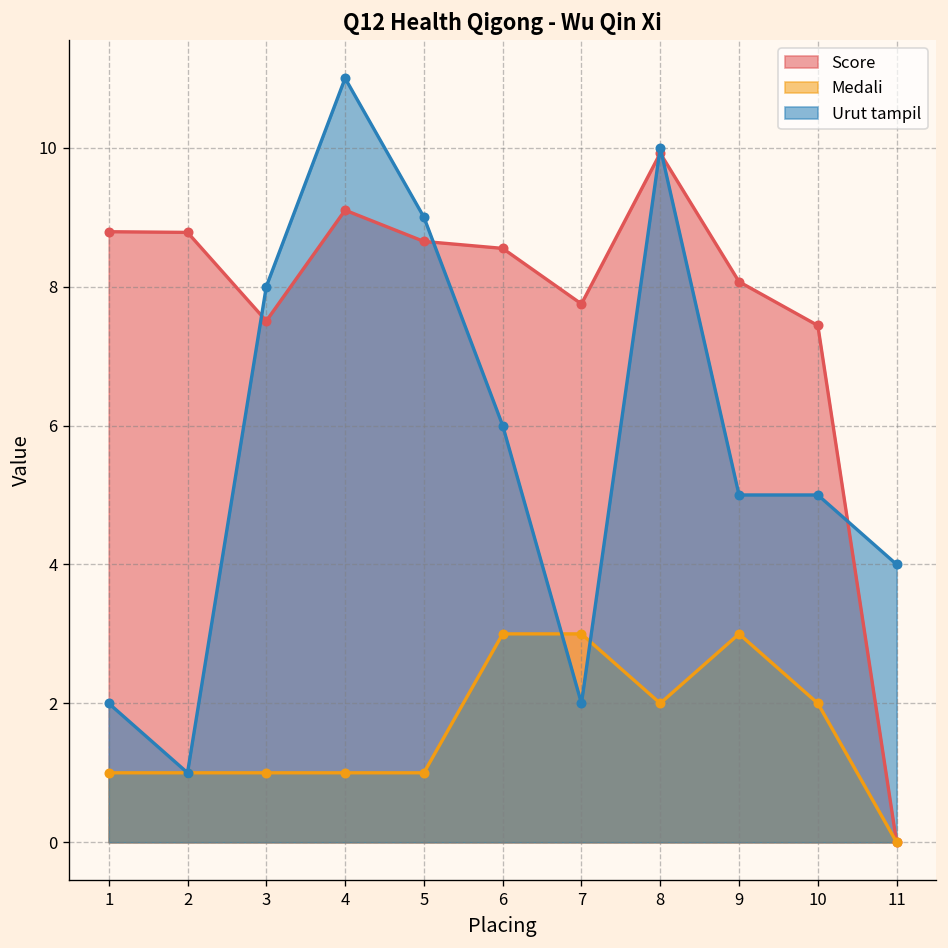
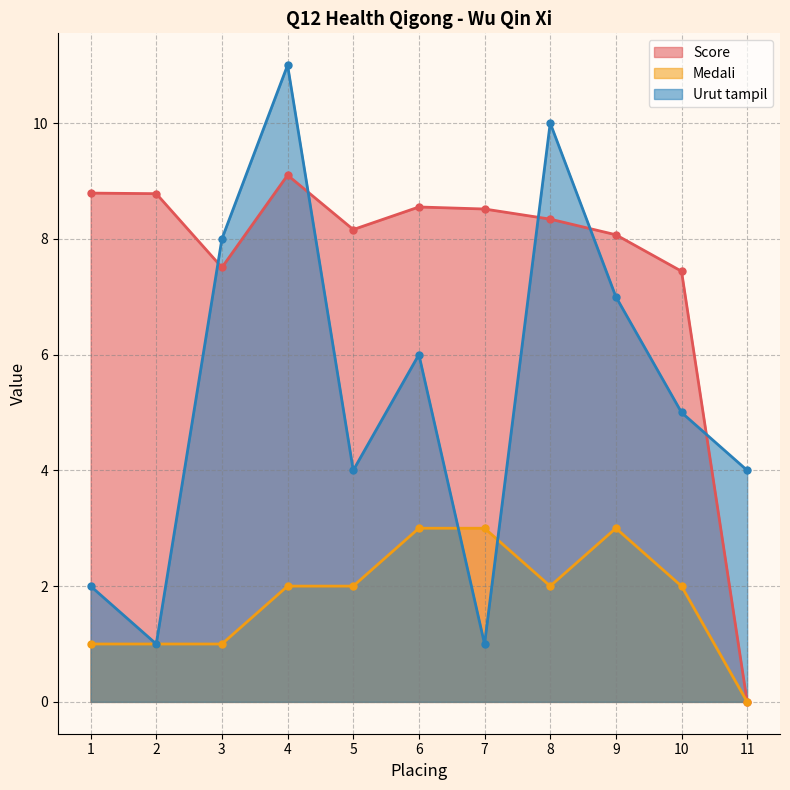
  {
    "Score": {
      "1": 8.8,
      "2": 8.8,
      "3": 7.5,
      "4": 9.1,
-     "5": 8.7,
+     "5": 8.2,
      "6": 8.6,
-     "7": 7.8,
-     "8": 9.9,
+     "7": 8.5,
+     "8": 8.3,
      "9": 8.1,
      "10": 7.4
    },
    "Medali": {
      "1": 1,
      "3": 1,
-     "4": 1,
-     "5": 1,
+     "4": 2,
+     "5": 2,
      "6": 3,
      "7": 3,
      "8": 2,
      "9": 3,
      "10": 2
    },
    "Urut tampil": {
      "1": 2,
      "3": 8,
      "4": 11,
-     "5": 9,
+     "5": 4,
      "6": 6,
-     "7": 2,
+     "7": 1,
      "8": 10,
-     "9": 5,
+     "9": 7,
      "10": 5,
      "11": 4
    }
  }
